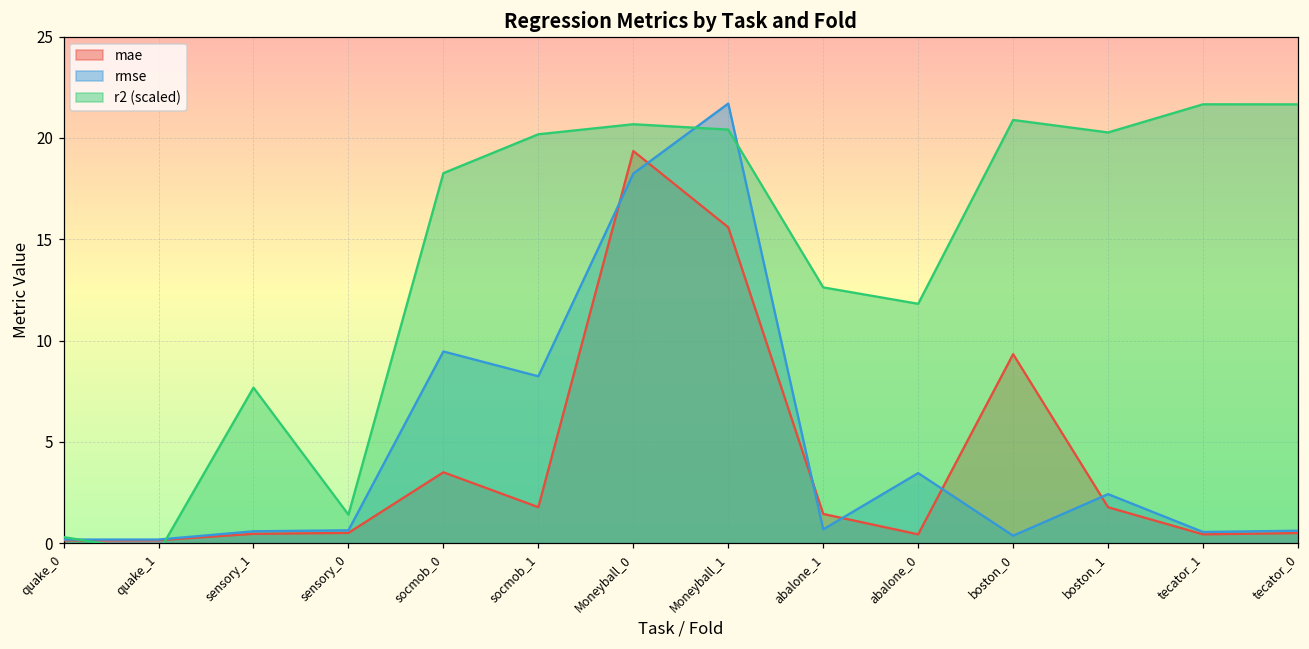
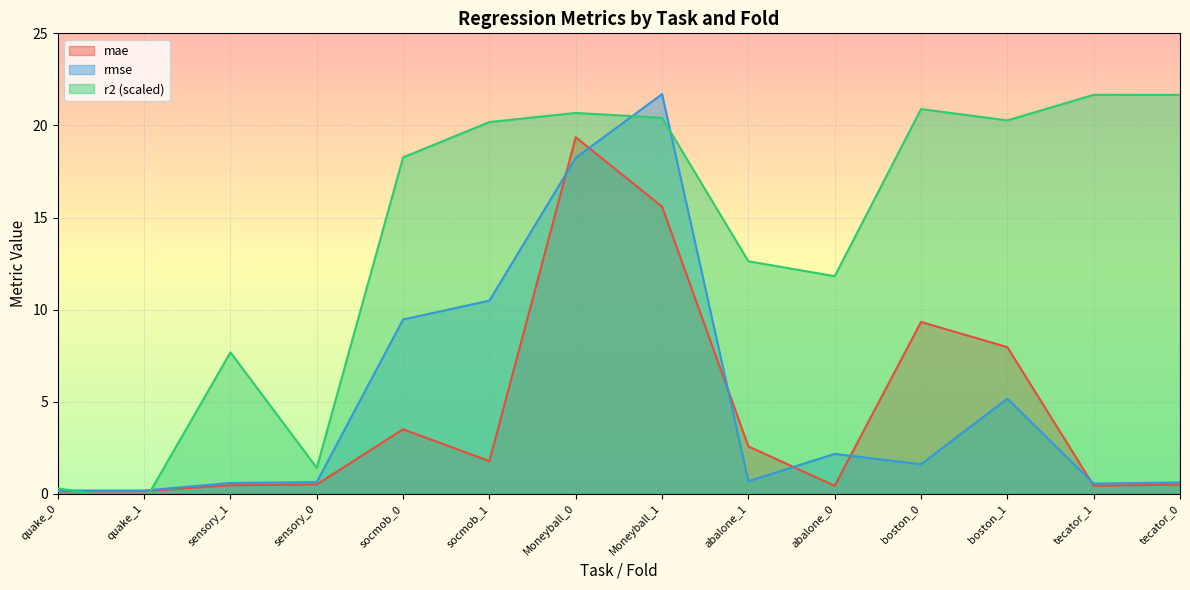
  {
    "mae": {
      "socmob_0": 3.5,
      "socmob_1": 1.8,
      "Moneyball_0": 19.4,
      "Moneyball_1": 15.6,
-     "abalone_1": 1.4,
+     "abalone_1": 2.6,
      "abalone_0": 0.4,
      "boston_0": 9.3,
-     "boston_1": 1.8
+     "boston_1": 8.0
    },
    "rmse": {
      "socmob_0": 9.5,
-     "socmob_1": 8.2,
+     "socmob_1": 10.5,
      "Moneyball_0": 18.2,
      "Moneyball_1": 21.7,
      "abalone_1": 0.7,
-     "abalone_0": 3.5,
-     "boston_0": 0.4,
-     "boston_1": 2.4
+     "abalone_0": 2.2,
+     "boston_0": 1.6,
+     "boston_1": 5.2
    }
  }
